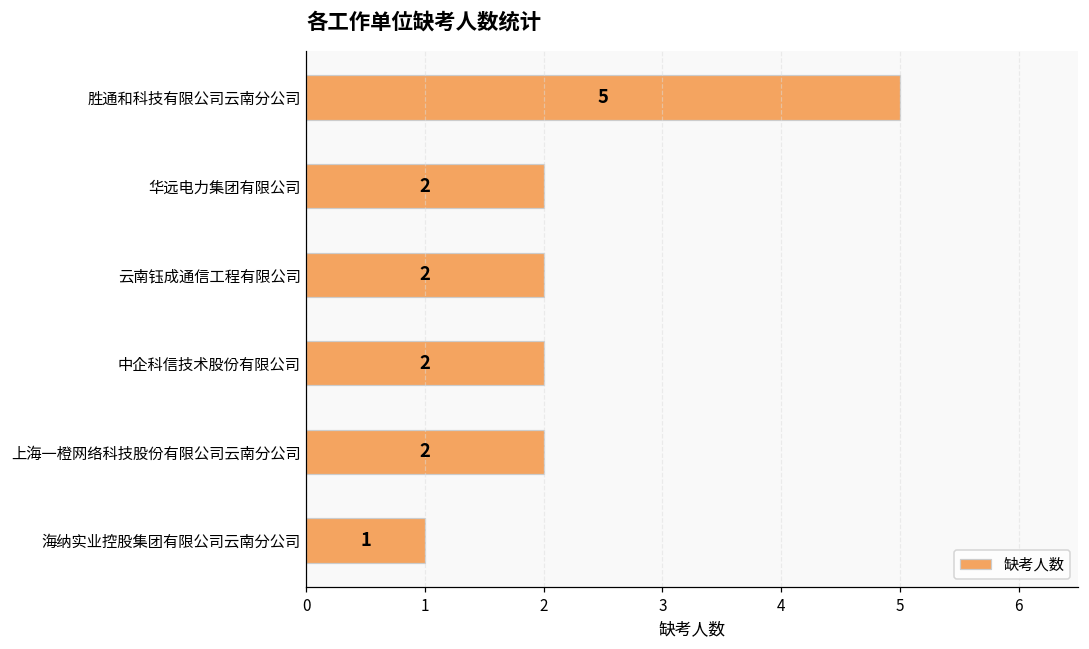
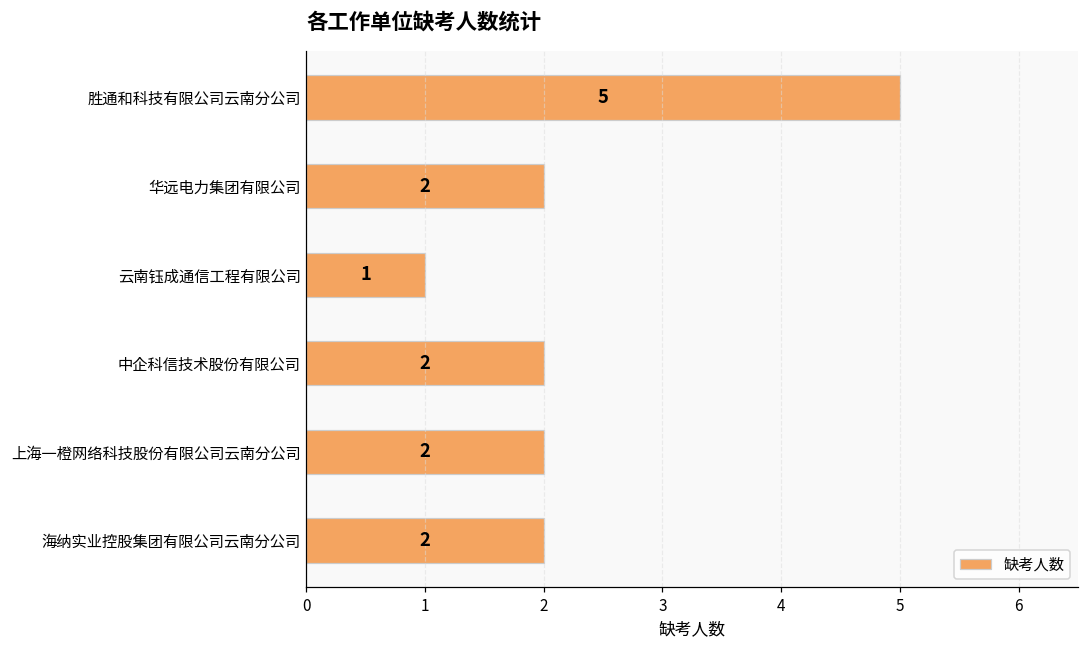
  {
    "胜通和科技有限公司云南分公司": 5,
    "华远电力集团有限公司": 2,
-   "云南钰成通信工程有限公司": 2,
+   "云南钰成通信工程有限公司": 1,
    "中企科信技术股份有限公司": 2,
    "上海一橙网络科技股份有限公司云南分公司": 2,
-   "海纳实业控股集团有限公司云南分公司": 1
+   "海纳实业控股集团有限公司云南分公司": 2
  }
